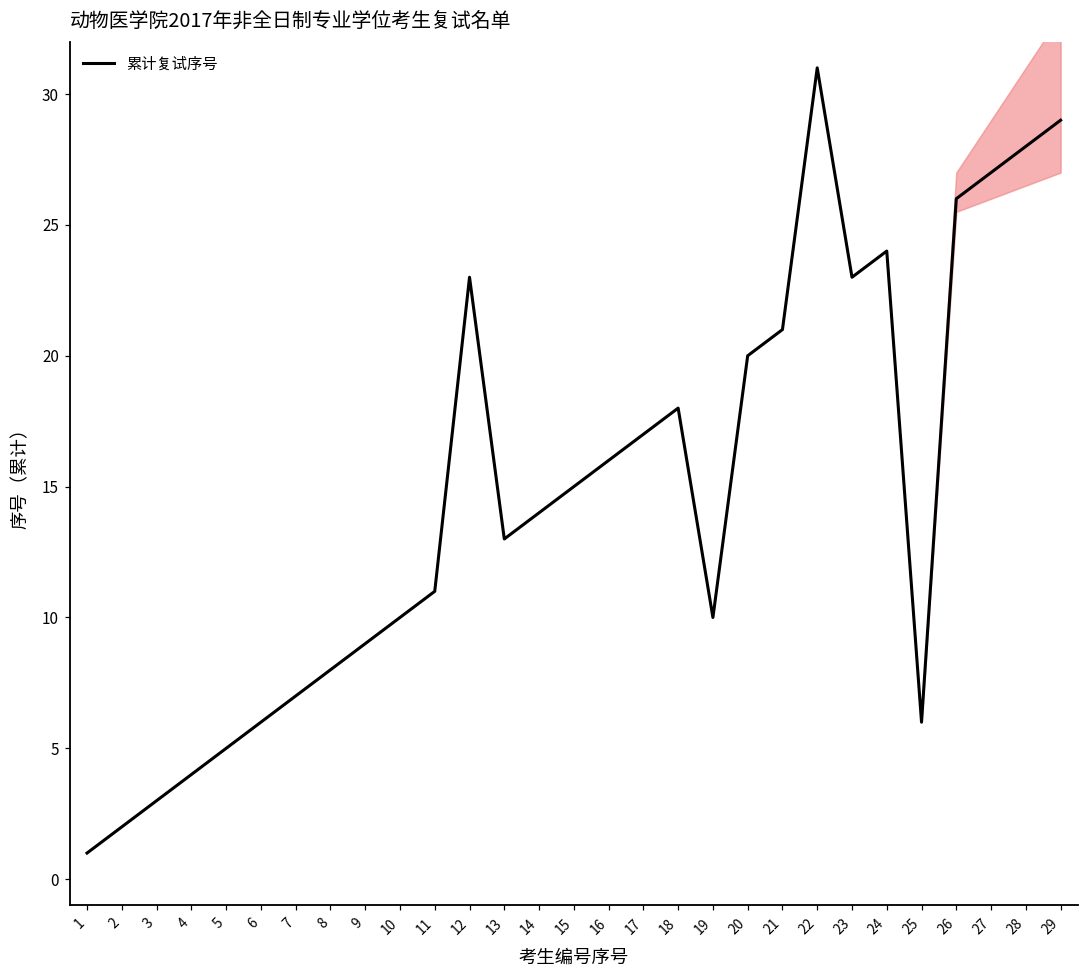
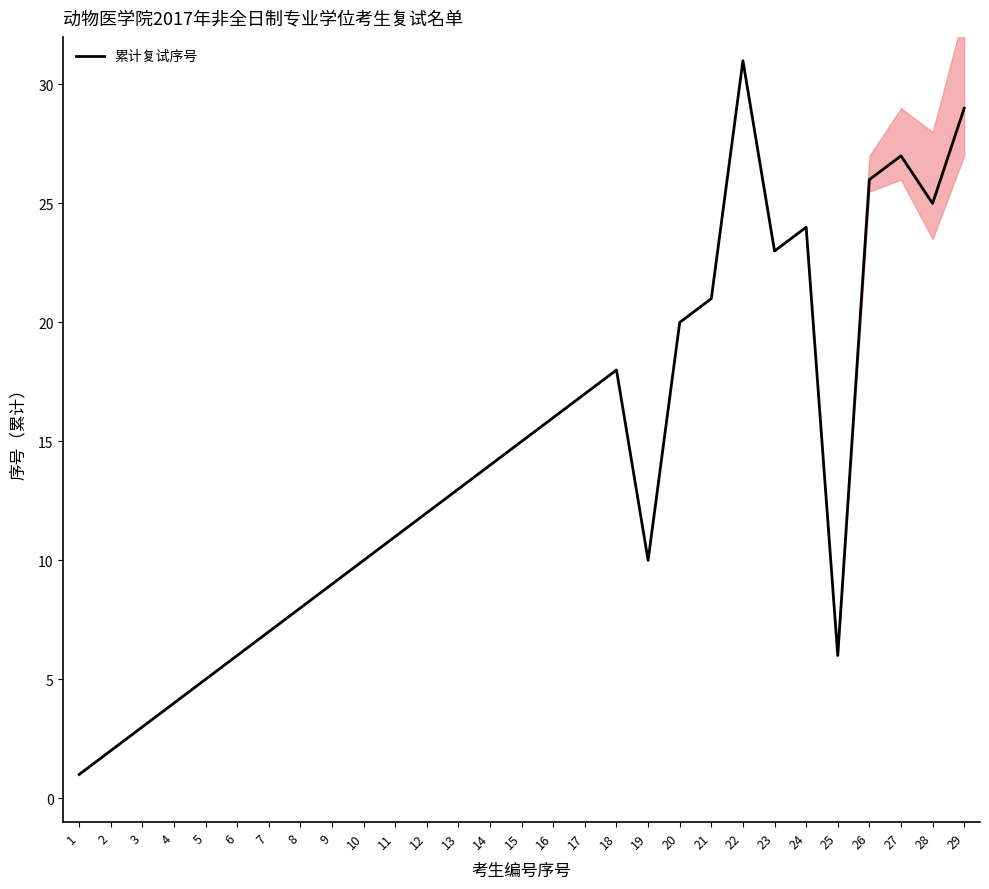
  {
    "累计复试序号": {
      "1": 1,
      "2": 2,
      "3": 3,
      "4": 4,
      "5": 5,
      "6": 6,
      "7": 7,
      "8": 8,
      "9": 9,
      "10": 10,
      "11": 11,
-     "12": 23,
+     "12": 12,
      "13": 13,
      "14": 14,
      "15": 15,
      "16": 16,
      "17": 17,
      "18": 18,
      "19": 10,
      "20": 20,
      "21": 21,
      "22": 31,
      "23": 23,
      "24": 24,
      "26": 26,
      "27": 27,
-     "28": 28,
+     "28": 25,
      "29": 29
    }
  }
